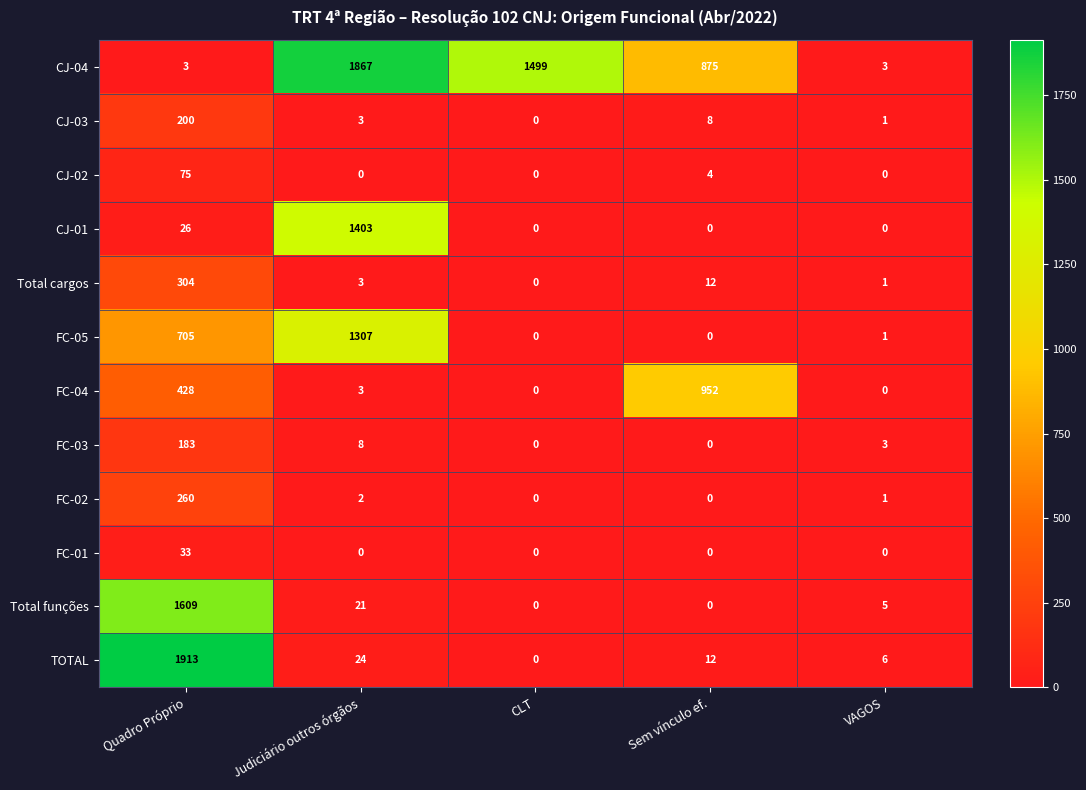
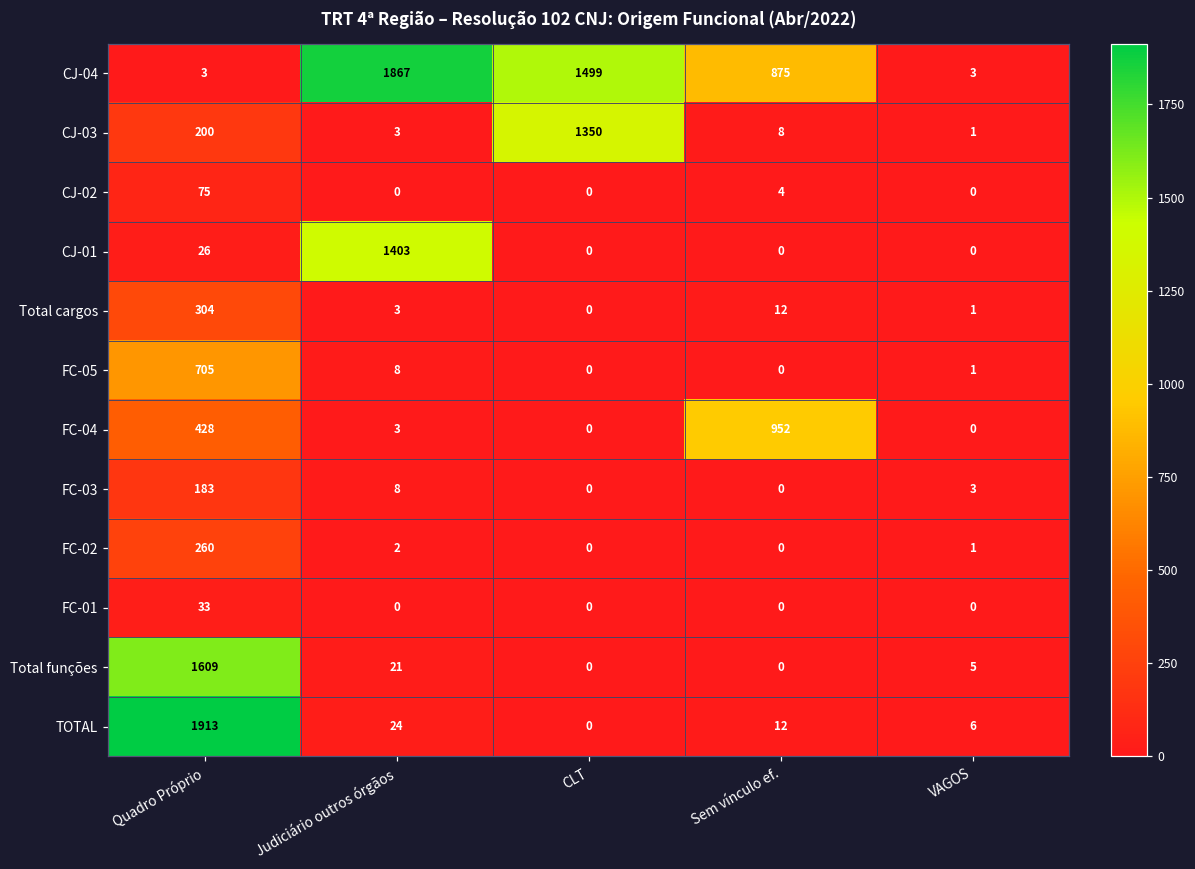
  {
    "CJ-04": {
      "Quadro Próprio": 3,
      "Judiciário outros órgãos": 1867,
      "CLT": 1499,
      "Sem vínculo ef.": 875,
      "VAGOS": 3
    },
    "CJ-03": {
      "Quadro Próprio": 200,
      "Judiciário outros órgãos": 3,
-     "CLT": 0,
+     "CLT": 1350,
      "Sem vínculo ef.": 8,
      "VAGOS": 1
    },
    "CJ-02": {
      "Quadro Próprio": 75,
      "Judiciário outros órgãos": 0,
      "CLT": 0,
      "Sem vínculo ef.": 4,
      "VAGOS": 0
    },
    "CJ-01": {
      "Quadro Próprio": 26,
      "Judiciário outros órgãos": 1403,
      "CLT": 0,
      "Sem vínculo ef.": 0,
      "VAGOS": 0
    },
    "Total cargos": {
      "Quadro Próprio": 304,
      "Judiciário outros órgãos": 3,
      "CLT": 0,
      "Sem vínculo ef.": 12,
      "VAGOS": 1
    },
    "FC-05": {
      "Quadro Próprio": 705,
-     "Judiciário outros órgãos": 1307,
+     "Judiciário outros órgãos": 8,
      "CLT": 0,
      "Sem vínculo ef.": 0,
      "VAGOS": 1
    },
    "FC-04": {
      "Quadro Próprio": 428,
      "Judiciário outros órgãos": 3,
      "CLT": 0,
      "Sem vínculo ef.": 952,
      "VAGOS": 0
    },
    "FC-03": {
      "Quadro Próprio": 183,
      "Judiciário outros órgãos": 8,
      "CLT": 0,
      "Sem vínculo ef.": 0,
      "VAGOS": 3
    },
    "FC-02": {
      "Quadro Próprio": 260,
      "Judiciário outros órgãos": 2,
      "CLT": 0,
      "Sem vínculo ef.": 0,
      "VAGOS": 1
    },
    "FC-01": {
      "Quadro Próprio": 33,
      "Judiciário outros órgãos": 0,
      "CLT": 0,
      "Sem vínculo ef.": 0,
      "VAGOS": 0
    },
    "Total funções": {
      "Quadro Próprio": 1609,
      "Judiciário outros órgãos": 21,
      "CLT": 0,
      "Sem vínculo ef.": 0,
      "VAGOS": 5
    },
    "TOTAL": {
      "Quadro Próprio": 1913,
      "Judiciário outros órgãos": 24,
      "CLT": 0,
      "Sem vínculo ef.": 12,
      "VAGOS": 6
    }
  }
